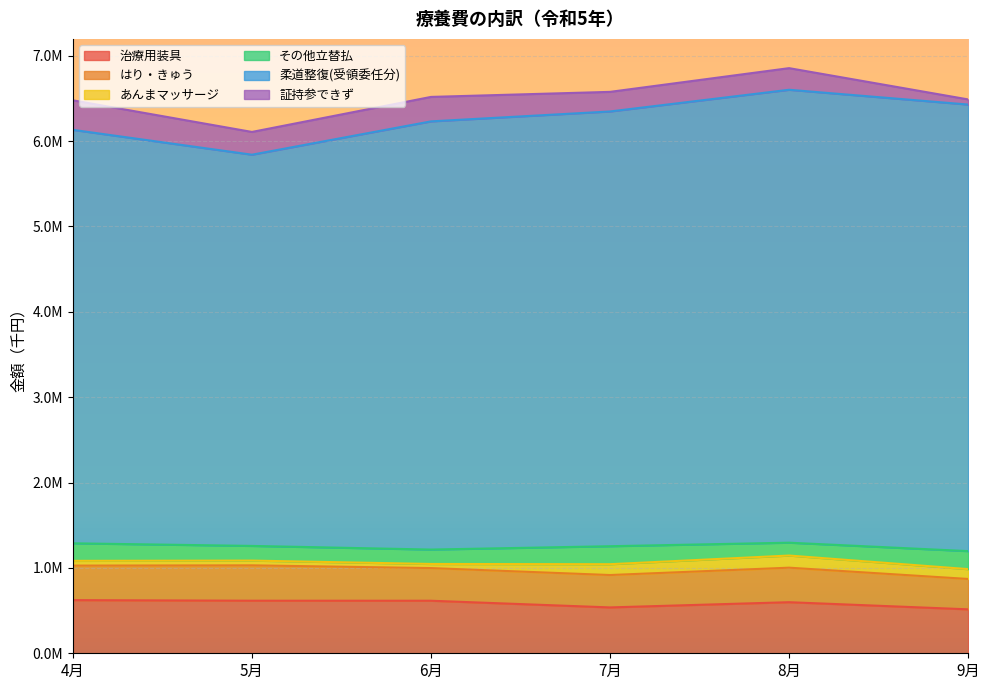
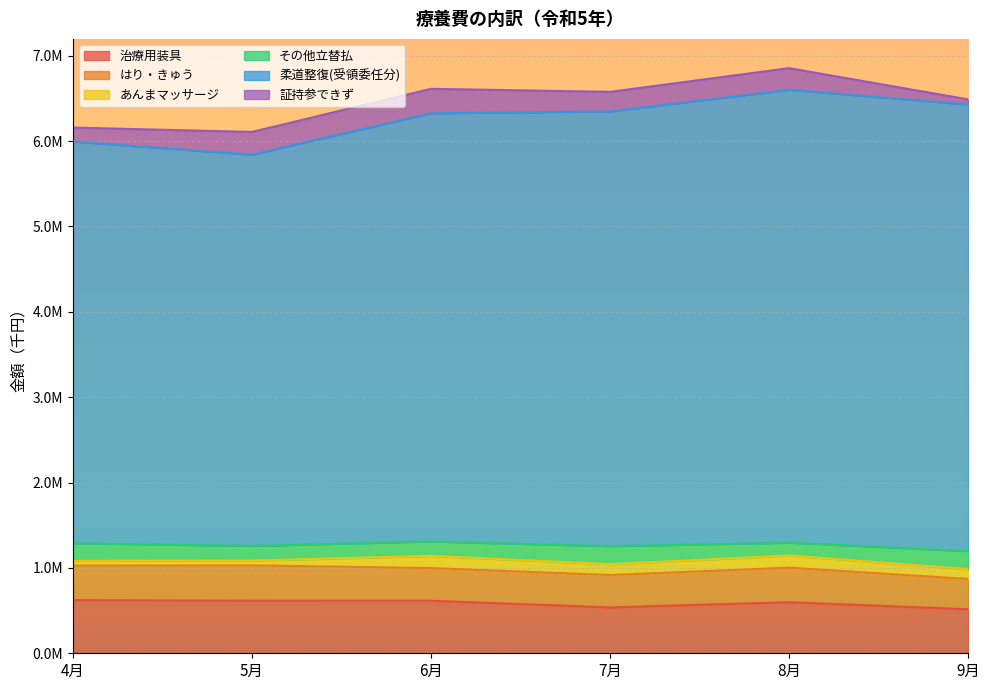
  {
    "あんまマッサージ": {
      "4月": 100000,
      "5月": 100000,
-     "6月": 0,
+     "6月": 100000,
      "7月": 100000,
      "8月": 100000,
      "9月": 100000
    },
    "その他立替払": {
      "4月": 200000,
      "5月": 200000,
      "6月": 200000,
      "7月": 200000,
      "8月": 200000,
      "9月": 200000
    },
    "柔道整復(受領委任分)": {
-     "4月": 4800000,
+     "4月": 4700000,
      "5月": 4600000,
      "6月": 5000000,
      "7月": 5100000,
      "8月": 5300000,
      "9月": 5200000
    },
    "証持参できず": {
-     "4月": 300000,
+     "4月": 200000,
      "5月": 300000,
      "6月": 300000,
      "7月": 200000,
      "8月": 300000,
      "9月": 100000
    }
  }
